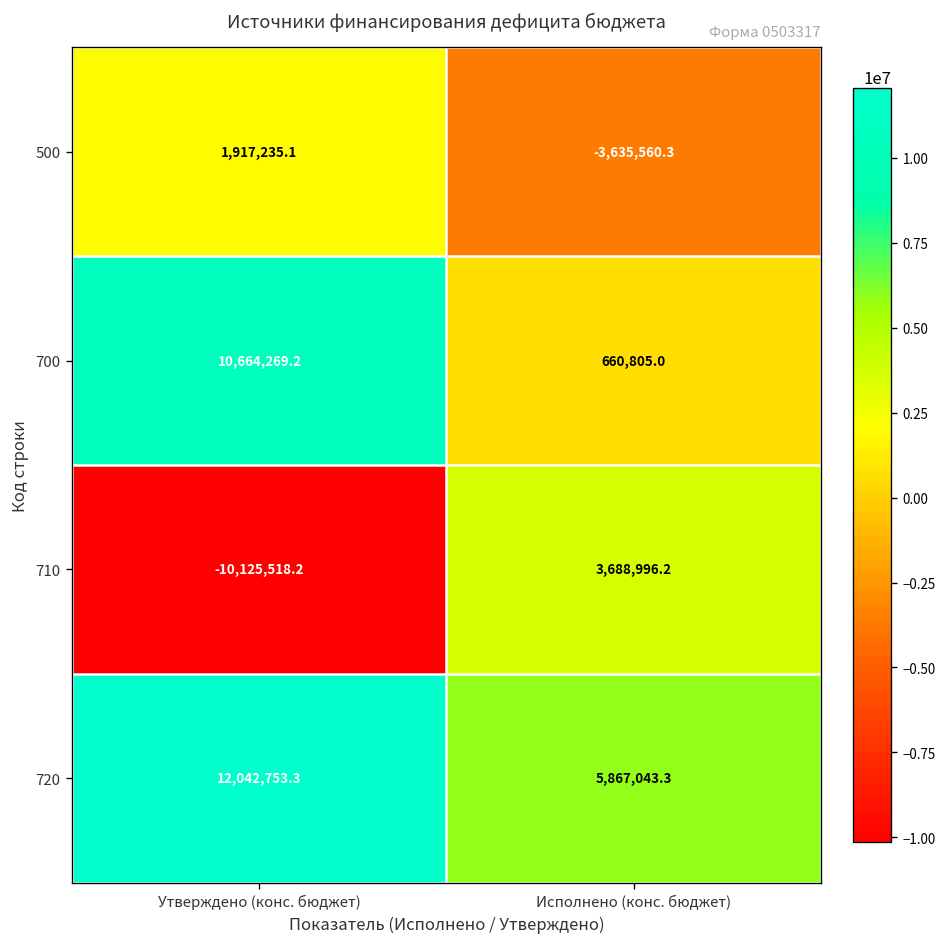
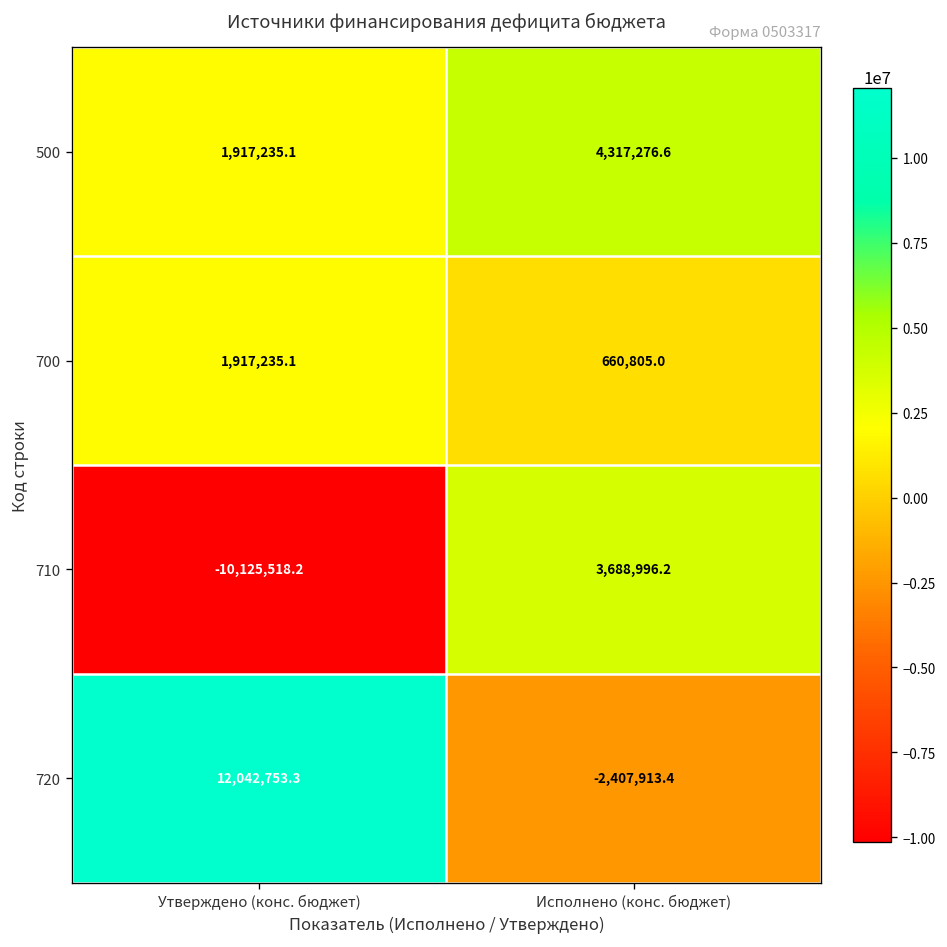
  {
    "500": {
      "Утверждено (конс. бюджет)": "1,917,235.1",
-     "Исполнено (конс. бюджет)": "-3,635,560.3"
+     "Исполнено (конс. бюджет)": "4,317,276.6"
    },
    "700": {
-     "Утверждено (конс. бюджет)": "10,664,269.2",
+     "Утверждено (конс. бюджет)": "1,917,235.1",
      "Исполнено (конс. бюджет)": "660,805.0"
    },
    "710": {
      "Утверждено (конс. бюджет)": "-10,125,518.2",
      "Исполнено (конс. бюджет)": "3,688,996.2"
    },
    "720": {
      "Утверждено (конс. бюджет)": "12,042,753.3",
-     "Исполнено (конс. бюджет)": "5,867,043.3"
+     "Исполнено (конс. бюджет)": "-2,407,913.4"
    }
  }
